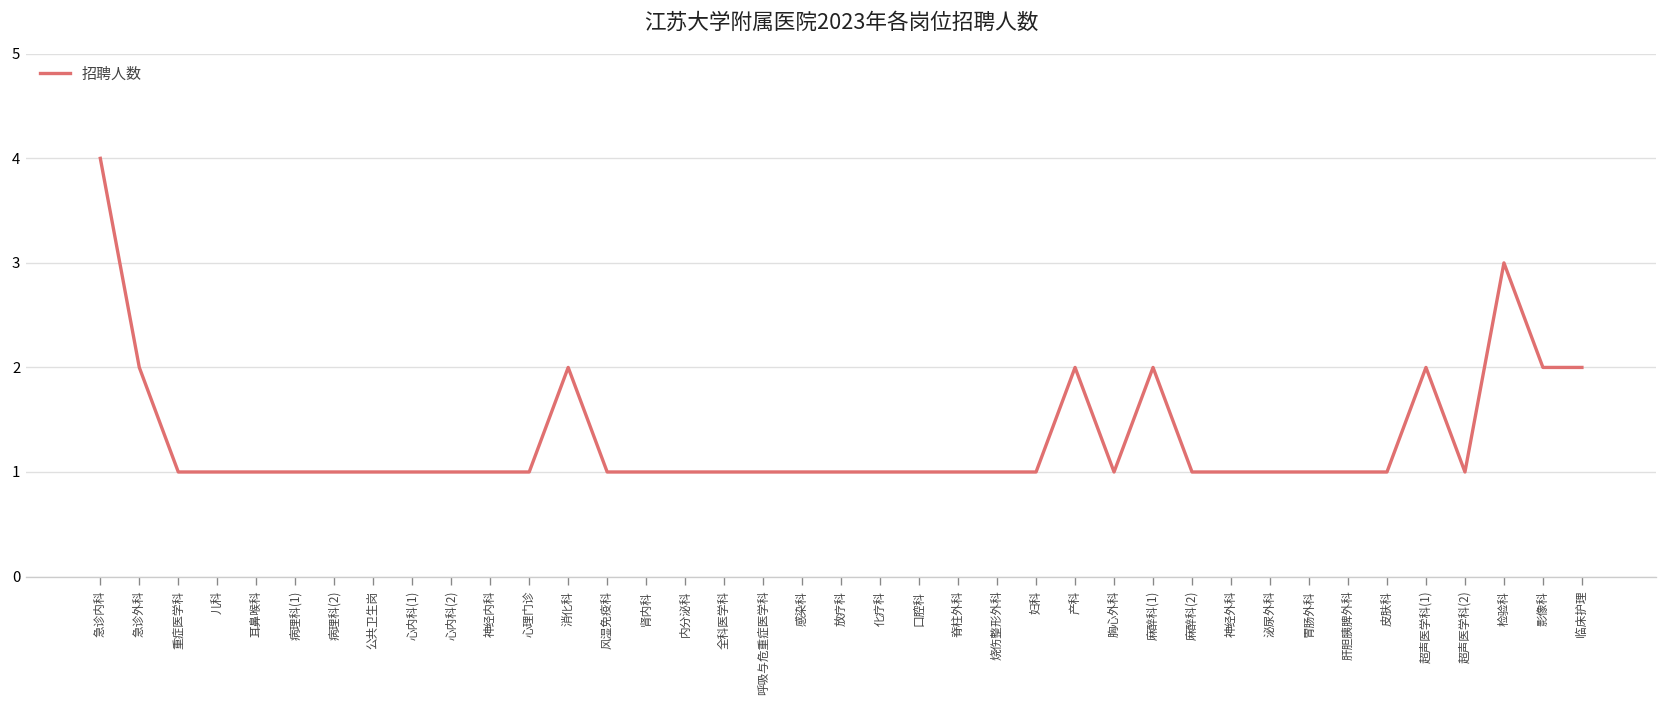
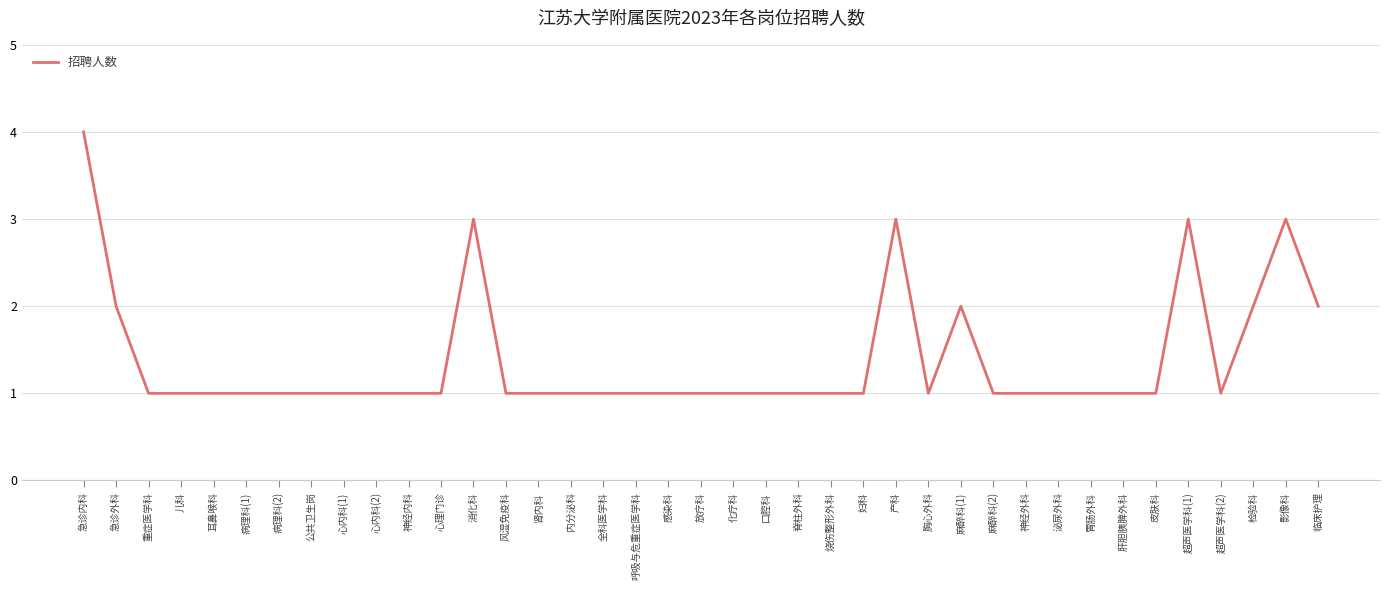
  {
    "急诊内科": 4,
    "急诊外科": 2,
    "重症医学科": 1,
    "儿科": 1,
    "耳鼻喉科": 1,
    "病理科(1)": 1,
    "病理科(2)": 1,
    "公共卫生岗": 1,
    "心内科(1)": 1,
    "心内科(2)": 1,
    "神经内科": 1,
    "心理门诊": 1,
-   "消化科": 2,
+   "消化科": 3,
    "风湿免疫科": 1,
    "肾内科": 1,
    "内分泌科": 1,
    "全科医学科": 1,
    "呼吸与危重症医学科": 1,
    "感染科": 1,
    "放疗科": 1,
    "化疗科": 1,
    "口腔科": 1,
    "脊柱外科": 1,
    "烧伤整形外科": 1,
    "妇科": 1,
-   "产科": 2,
+   "产科": 3,
    "胸心外科": 1,
    "麻醉科(1)": 2,
    "麻醉科(2)": 1,
    "神经外科": 1,
    "泌尿外科": 1,
    "胃肠外科": 1,
    "肝胆胰脾外科": 1,
    "皮肤科": 1,
-   "超声医学科(1)": 2,
+   "超声医学科(1)": 3,
    "超声医学科(2)": 1,
-   "检验科": 3,
-   "影像科": 2,
+   "检验科": 2,
+   "影像科": 3,
    "临床护理": 2
  }
